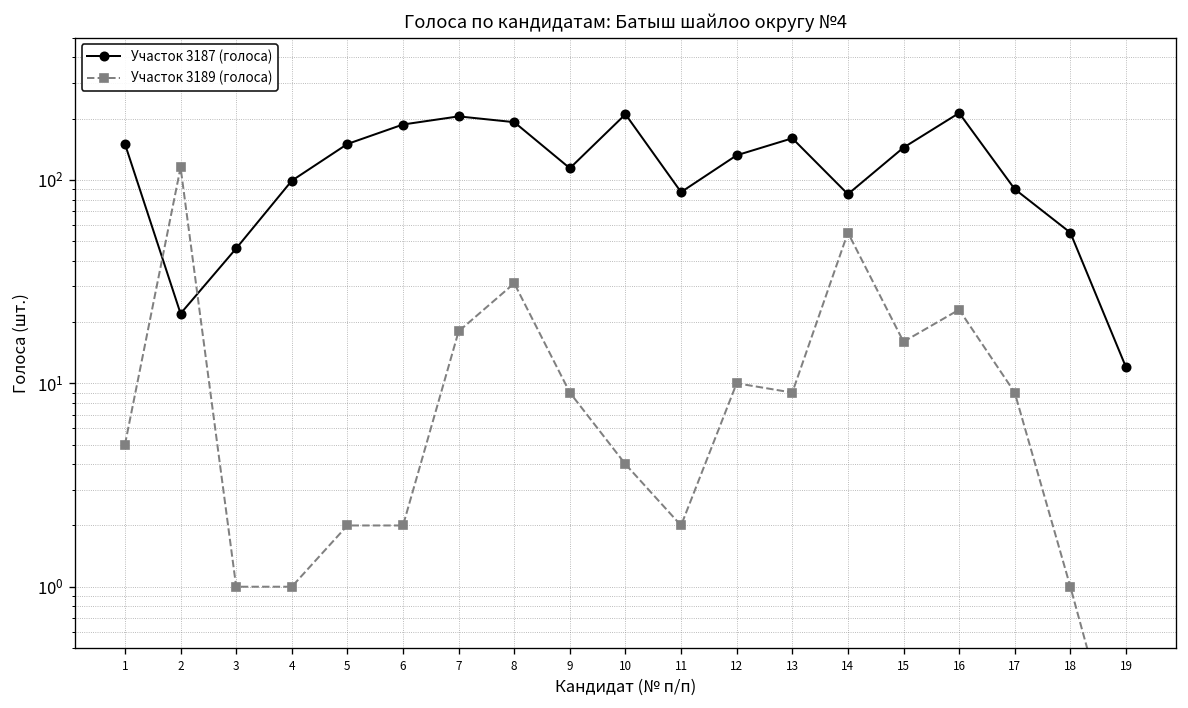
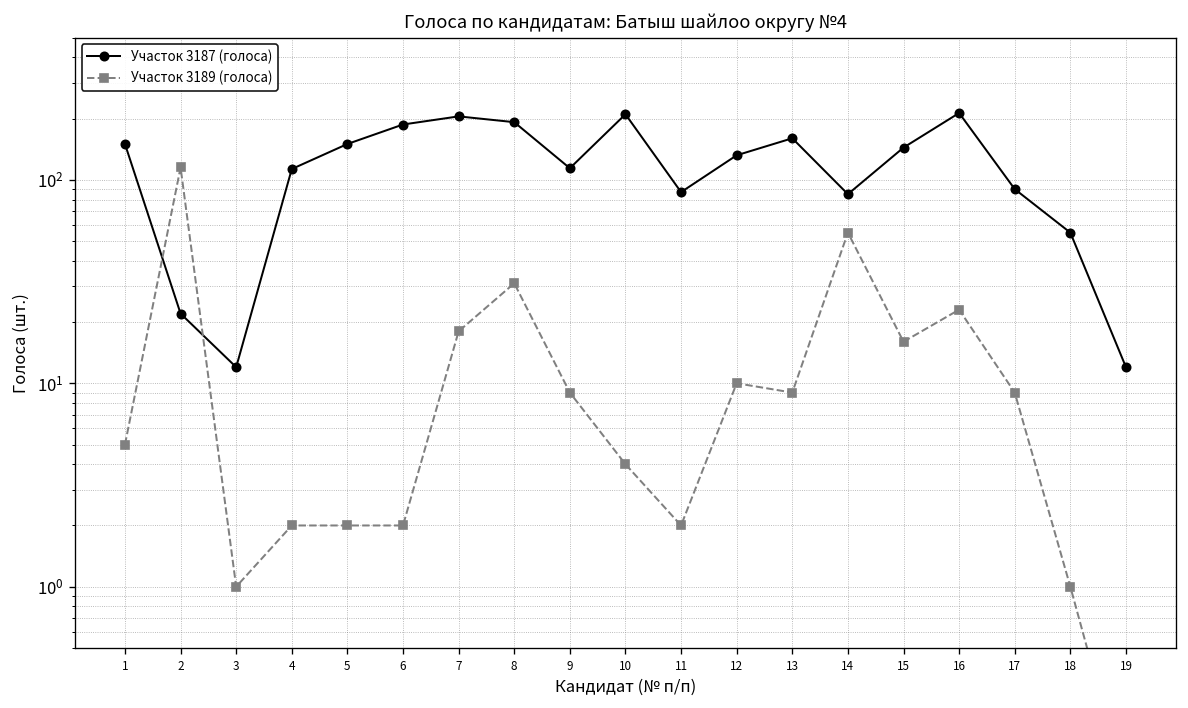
  {
    "Участок 3187 (голоса)": {
      "1": 150,
      "2": 22,
-     "3": 46,
-     "4": 100,
+     "3": 12,
+     "4": 110,
      "5": 150,
      "6": 190,
      "7": 210,
      "8": 190,
      "9": 110,
      "10": 210,
      "11": 90,
      "12": 130,
      "13": 160,
      "14": 90,
      "15": 140,
      "16": 210,
      "17": 90,
      "18": 55,
      "19": 12
    },
    "Участок 3189 (голоса)": {
      "1": 5,
      "2": 120,
      "3": 1,
-     "4": 1,
+     "4": 2,
      "5": 2,
      "6": 2,
      "7": 18,
      "8": 31,
      "9": 9,
      "10": 4,
      "11": 2,
      "12": 10,
      "13": 9,
      "14": 55,
      "15": 16,
      "16": 23,
      "17": 9,
      "18": 1
    }
  }
